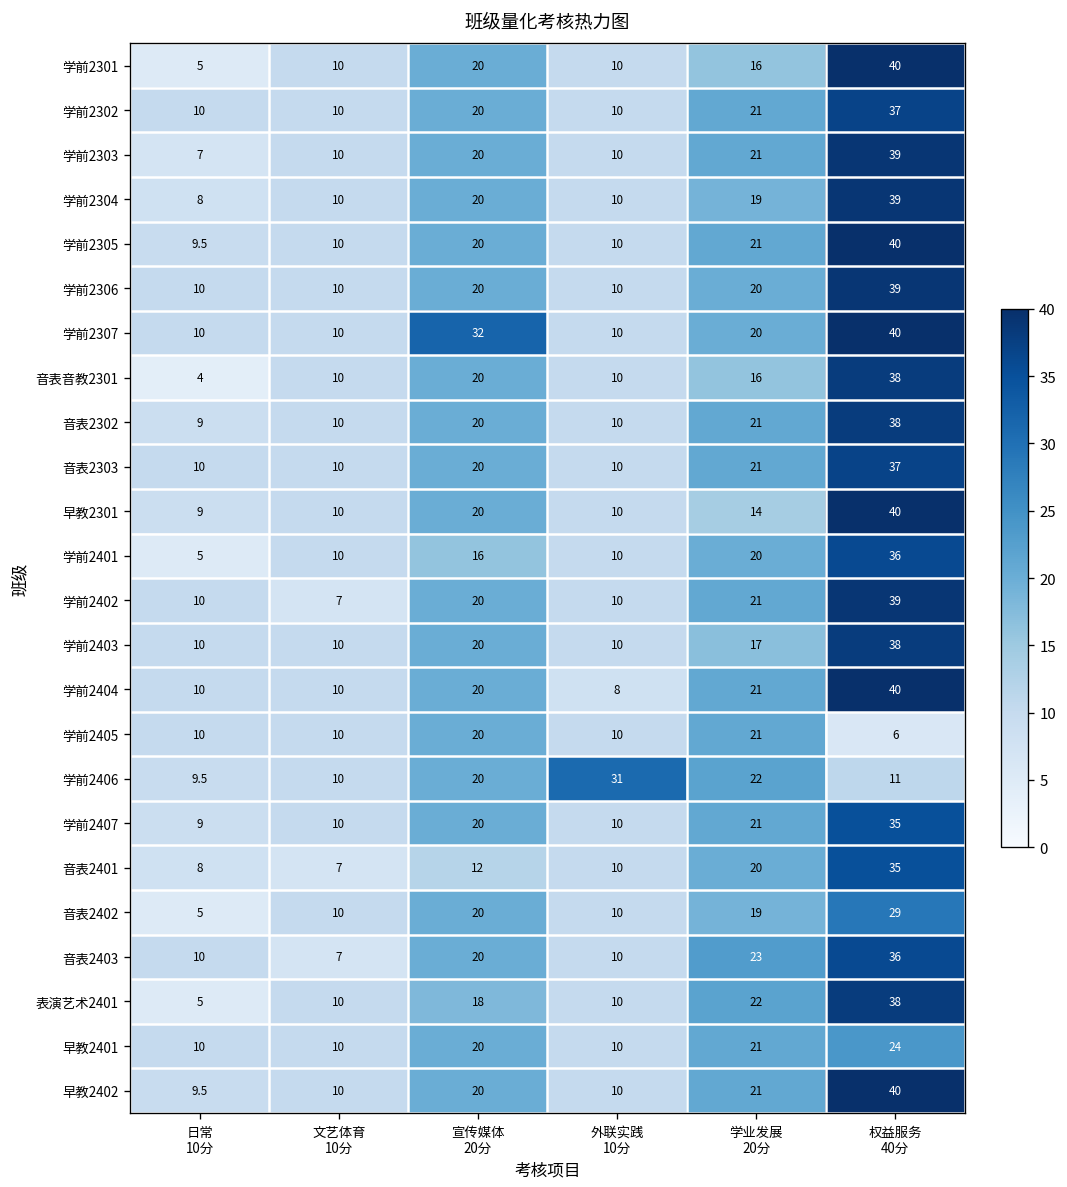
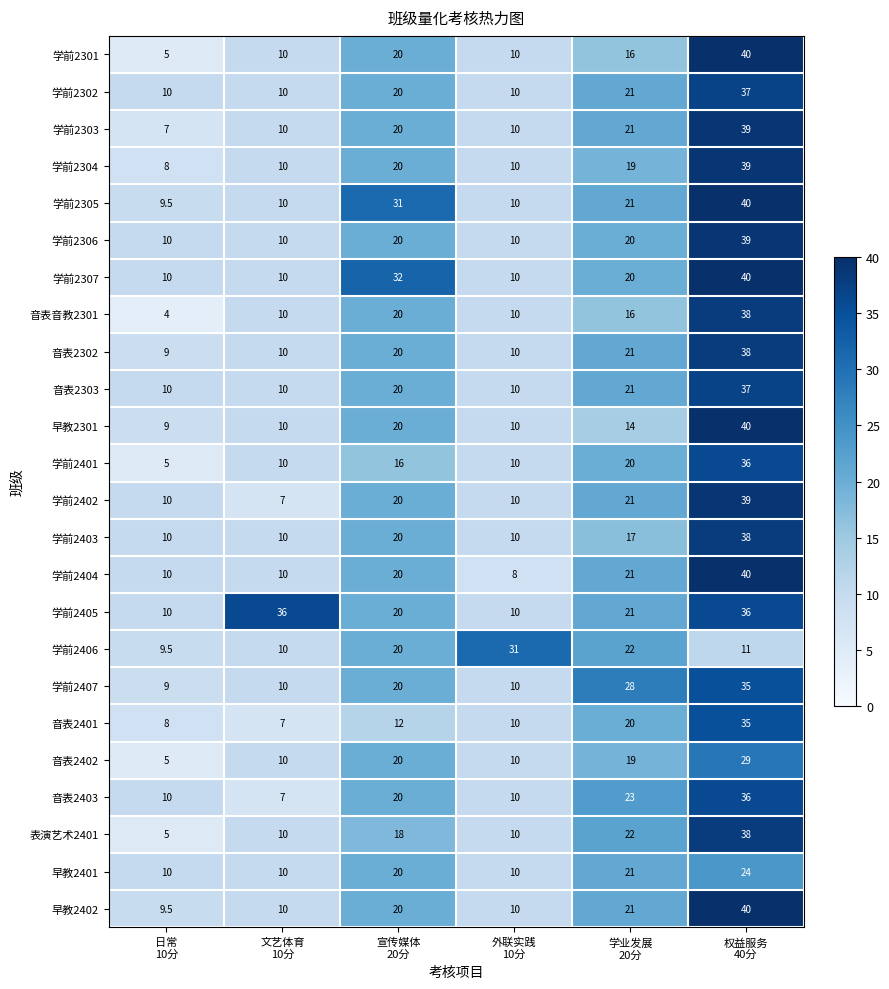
  {
    "学前2301": {
      "日常 10分": 5,
      "文艺体育 10分": 10,
      "宣传媒体 20分": 20,
      "外联实践 10分": 10,
      "学业发展 20分": 16,
      "权益服务 40分": 40
    },
    "学前2302": {
      "日常 10分": 10,
      "文艺体育 10分": 10,
      "宣传媒体 20分": 20,
      "外联实践 10分": 10,
      "学业发展 20分": 21,
      "权益服务 40分": 37
    },
    "学前2303": {
      "日常 10分": 7,
      "文艺体育 10分": 10,
      "宣传媒体 20分": 20,
      "外联实践 10分": 10,
      "学业发展 20分": 21,
      "权益服务 40分": 39
    },
    "学前2304": {
      "日常 10分": 8,
      "文艺体育 10分": 10,
      "宣传媒体 20分": 20,
      "外联实践 10分": 10,
      "学业发展 20分": 19,
      "权益服务 40分": 39
    },
    "学前2305": {
      "日常 10分": 9.5,
      "文艺体育 10分": 10,
-     "宣传媒体 20分": 20,
+     "宣传媒体 20分": 31,
      "外联实践 10分": 10,
      "学业发展 20分": 21,
      "权益服务 40分": 40
    },
    "学前2306": {
      "日常 10分": 10,
      "文艺体育 10分": 10,
      "宣传媒体 20分": 20,
      "外联实践 10分": 10,
      "学业发展 20分": 20,
      "权益服务 40分": 39
    },
    "学前2307": {
      "日常 10分": 10,
      "文艺体育 10分": 10,
      "宣传媒体 20分": 32,
      "外联实践 10分": 10,
      "学业发展 20分": 20,
      "权益服务 40分": 40
    },
    "音表音教2301": {
      "日常 10分": 4,
      "文艺体育 10分": 10,
      "宣传媒体 20分": 20,
      "外联实践 10分": 10,
      "学业发展 20分": 16,
      "权益服务 40分": 38
    },
    "音表2302": {
      "日常 10分": 9,
      "文艺体育 10分": 10,
      "宣传媒体 20分": 20,
      "外联实践 10分": 10,
      "学业发展 20分": 21,
      "权益服务 40分": 38
    },
    "音表2303": {
      "日常 10分": 10,
      "文艺体育 10分": 10,
      "宣传媒体 20分": 20,
      "外联实践 10分": 10,
      "学业发展 20分": 21,
      "权益服务 40分": 37
    },
    "早教2301": {
      "日常 10分": 9,
      "文艺体育 10分": 10,
      "宣传媒体 20分": 20,
      "外联实践 10分": 10,
      "学业发展 20分": 14,
      "权益服务 40分": 40
    },
    "学前2401": {
      "日常 10分": 5,
      "文艺体育 10分": 10,
      "宣传媒体 20分": 16,
      "外联实践 10分": 10,
      "学业发展 20分": 20,
      "权益服务 40分": 36
    },
    "学前2402": {
      "日常 10分": 10,
      "文艺体育 10分": 7,
      "宣传媒体 20分": 20,
      "外联实践 10分": 10,
      "学业发展 20分": 21,
      "权益服务 40分": 39
    },
    "学前2403": {
      "日常 10分": 10,
      "文艺体育 10分": 10,
      "宣传媒体 20分": 20,
      "外联实践 10分": 10,
      "学业发展 20分": 17,
      "权益服务 40分": 38
    },
    "学前2404": {
      "日常 10分": 10,
      "文艺体育 10分": 10,
      "宣传媒体 20分": 20,
      "外联实践 10分": 8,
      "学业发展 20分": 21,
      "权益服务 40分": 40
    },
    "学前2405": {
      "日常 10分": 10,
-     "文艺体育 10分": 10,
+     "文艺体育 10分": 36,
      "宣传媒体 20分": 20,
      "外联实践 10分": 10,
      "学业发展 20分": 21,
-     "权益服务 40分": 6
+     "权益服务 40分": 36
    },
    "学前2406": {
      "日常 10分": 9.5,
      "文艺体育 10分": 10,
      "宣传媒体 20分": 20,
      "外联实践 10分": 31,
      "学业发展 20分": 22,
      "权益服务 40分": 11
    },
    "学前2407": {
      "日常 10分": 9,
      "文艺体育 10分": 10,
      "宣传媒体 20分": 20,
      "外联实践 10分": 10,
-     "学业发展 20分": 21,
+     "学业发展 20分": 28,
      "权益服务 40分": 35
    },
    "音表2401": {
      "日常 10分": 8,
      "文艺体育 10分": 7,
      "宣传媒体 20分": 12,
      "外联实践 10分": 10,
      "学业发展 20分": 20,
      "权益服务 40分": 35
    },
    "音表2402": {
      "日常 10分": 5,
      "文艺体育 10分": 10,
      "宣传媒体 20分": 20,
      "外联实践 10分": 10,
      "学业发展 20分": 19,
      "权益服务 40分": 29
    },
    "音表2403": {
      "日常 10分": 10,
      "文艺体育 10分": 7,
      "宣传媒体 20分": 20,
      "外联实践 10分": 10,
      "学业发展 20分": 23,
      "权益服务 40分": 36
    },
    "表演艺术2401": {
      "日常 10分": 5,
      "文艺体育 10分": 10,
      "宣传媒体 20分": 18,
      "外联实践 10分": 10,
      "学业发展 20分": 22,
      "权益服务 40分": 38
    },
    "早教2401": {
      "日常 10分": 10,
      "文艺体育 10分": 10,
      "宣传媒体 20分": 20,
      "外联实践 10分": 10,
      "学业发展 20分": 21,
      "权益服务 40分": 24
    },
    "早教2402": {
      "日常 10分": 9.5,
      "文艺体育 10分": 10,
      "宣传媒体 20分": 20,
      "外联实践 10分": 10,
      "学业发展 20分": 21,
      "权益服务 40分": 40
    }
  }
